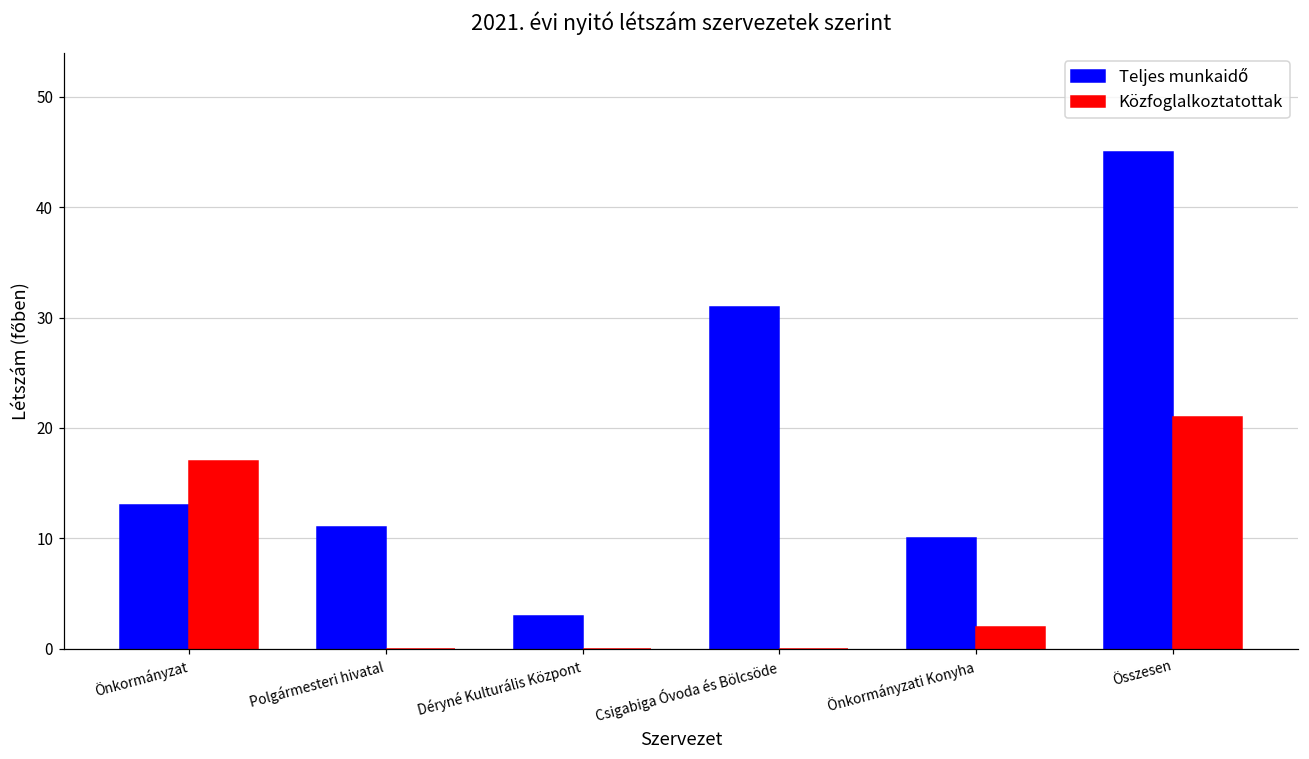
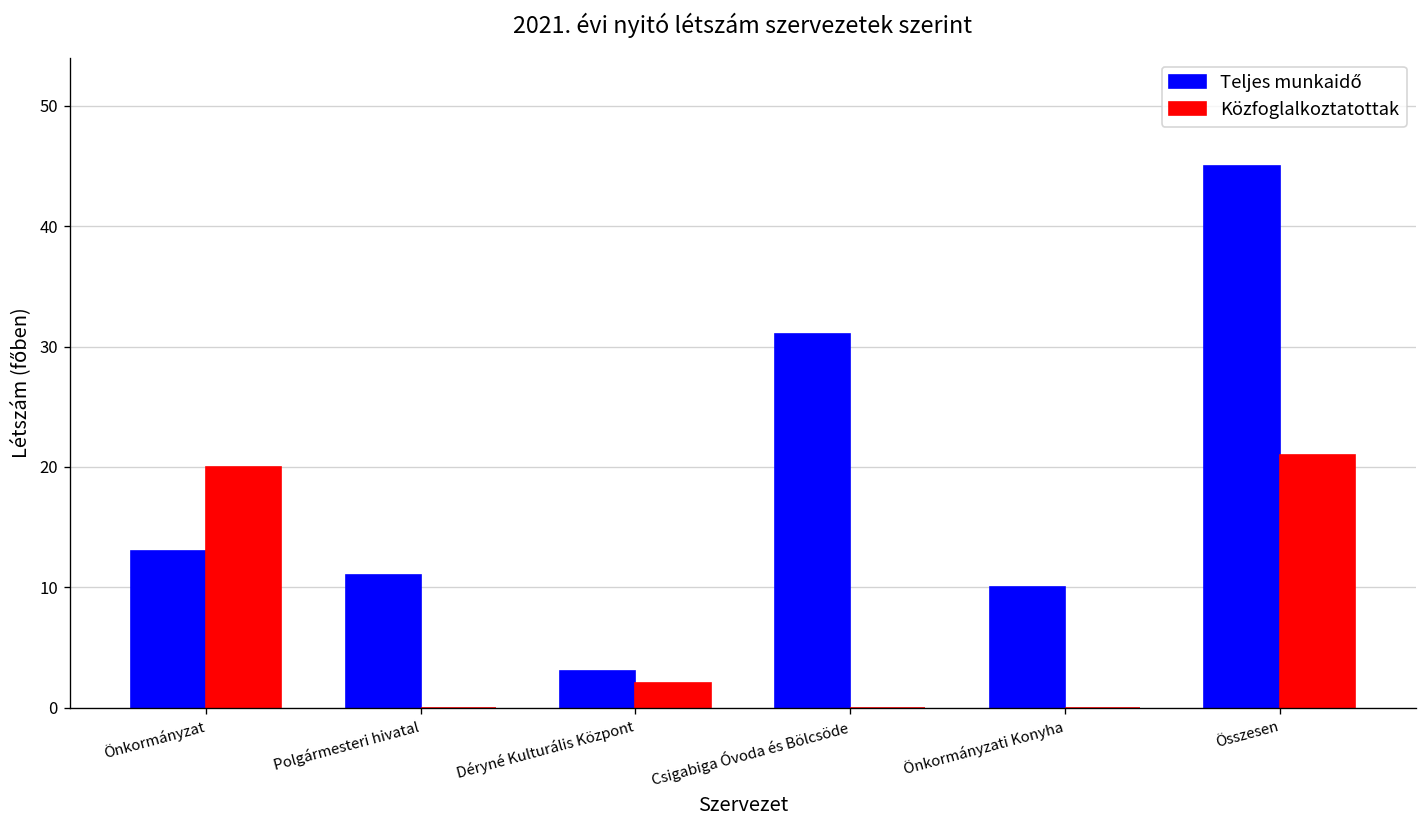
  {
    "Teljes munkaidő": {
      "Önkormányzat": 13,
      "Polgármesteri hivatal": 11,
      "Déryné Kulturális Központ": 3,
      "Csigabiga Óvoda és Bölcsöde": 31,
      "Önkormányzati Konyha": 10,
      "Összesen": 45
    },
    "Közfoglalkoztatottak": {
-     "Önkormányzat": 17,
+     "Önkormányzat": 20,
      "Polgármesteri hivatal": 0,
-     "Déryné Kulturális Központ": 0,
+     "Déryné Kulturális Központ": 2,
      "Csigabiga Óvoda és Bölcsöde": 0,
-     "Önkormányzati Konyha": 2,
+     "Önkormányzati Konyha": 0,
      "Összesen": 21
    }
  }
